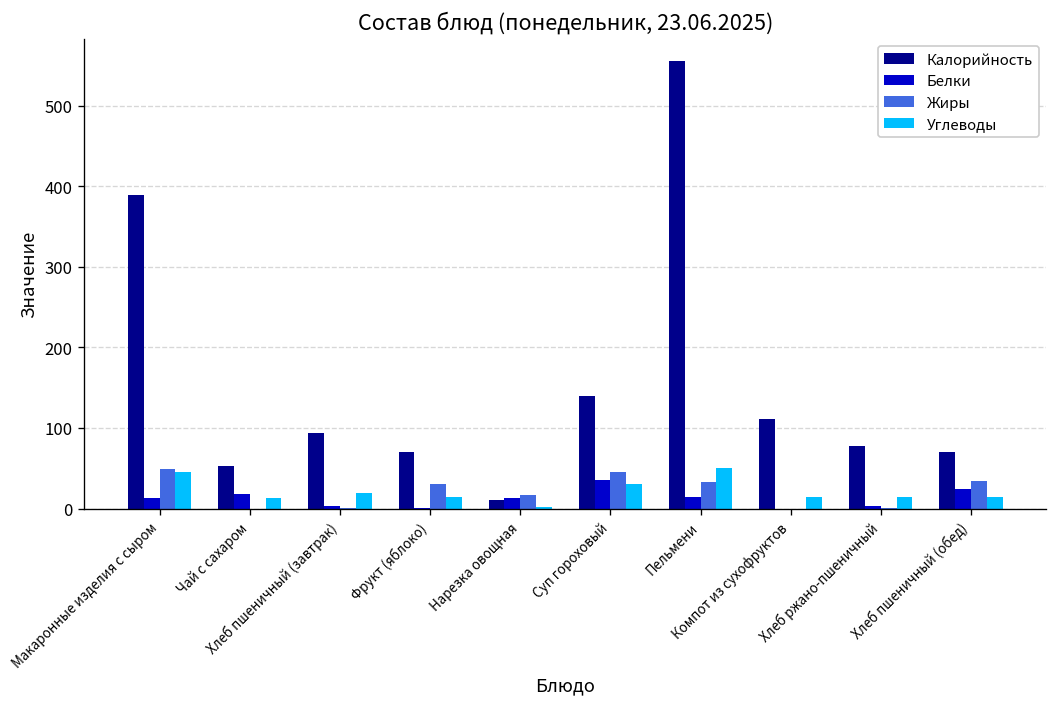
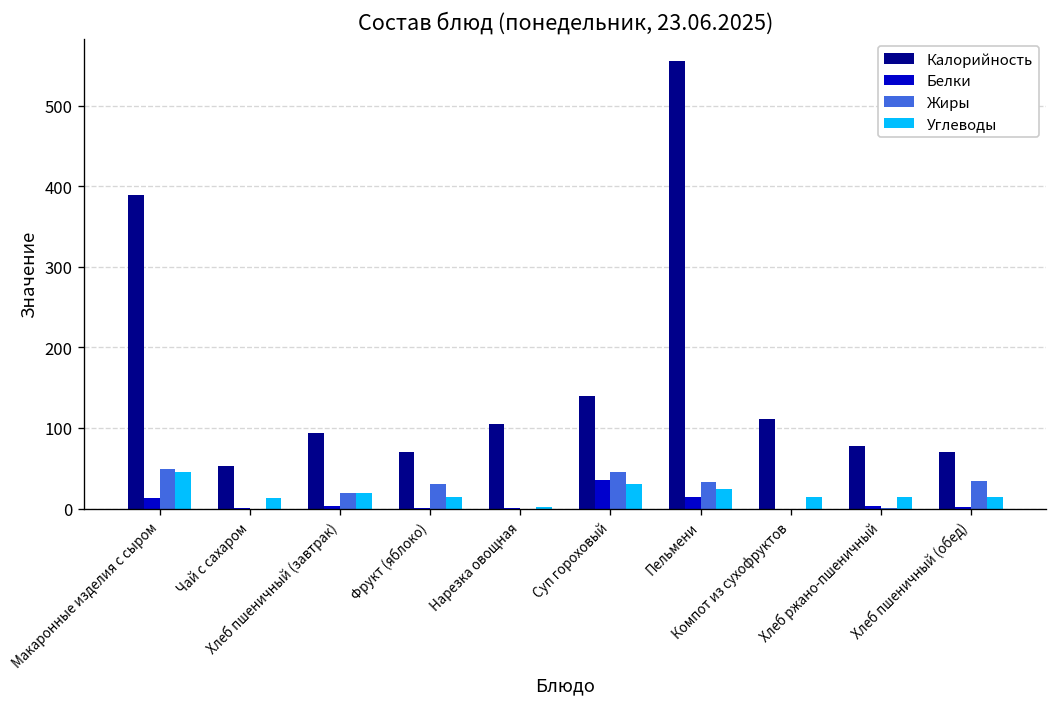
  {
    "Калорийность": {
      "Макаронные изделия с сыром": 390,
      "Чай с сахаром": 50,
      "Хлеб пшеничный (завтрак)": 90,
      "Фрукт (яблоко)": 70,
-     "Нарезка овощная": 10,
+     "Нарезка овощная": 110,
      "Суп гороховый": 140,
      "Пельмени": 560,
      "Компот из сухофруктов": 110,
      "Хлеб ржано-пшеничный": 80,
      "Хлеб пшеничный (обед)": 70
    },
    "Белки": {
      "Макаронные изделия с сыром": 10,
-     "Чай с сахаром": 20,
-     "Нарезка овощная": 10,
+     "Чай с сахаром": 0,
+     "Нарезка овощная": 0,
      "Суп гороховый": 40,
      "Пельмени": 10,
      "Компот из сухофруктов": 0,
-     "Хлеб пшеничный (обед)": 20
+     "Хлеб пшеничный (обед)": 0
    },
    "Жиры": {
      "Макаронные изделия с сыром": 50,
-     "Хлеб пшеничный (завтрак)": 0,
+     "Хлеб пшеничный (завтрак)": 20,
      "Фрукт (яблоко)": 30,
-     "Нарезка овощная": 20,
+     "Нарезка овощная": 0,
      "Суп гороховый": 50,
      "Пельмени": 30,
      "Компот из сухофруктов": 0,
      "Хлеб пшеничный (обед)": 30
    },
    "Углеводы": {
      "Макаронные изделия с сыром": 50,
      "Чай с сахаром": 10,
      "Хлеб пшеничный (завтрак)": 20,
      "Фрукт (яблоко)": 10,
      "Суп гороховый": 30,
-     "Пельмени": 50,
+     "Пельмени": 20,
      "Компот из сухофруктов": 10,
      "Хлеб ржано-пшеничный": 10,
      "Хлеб пшеничный (обед)": 10
    }
  }
